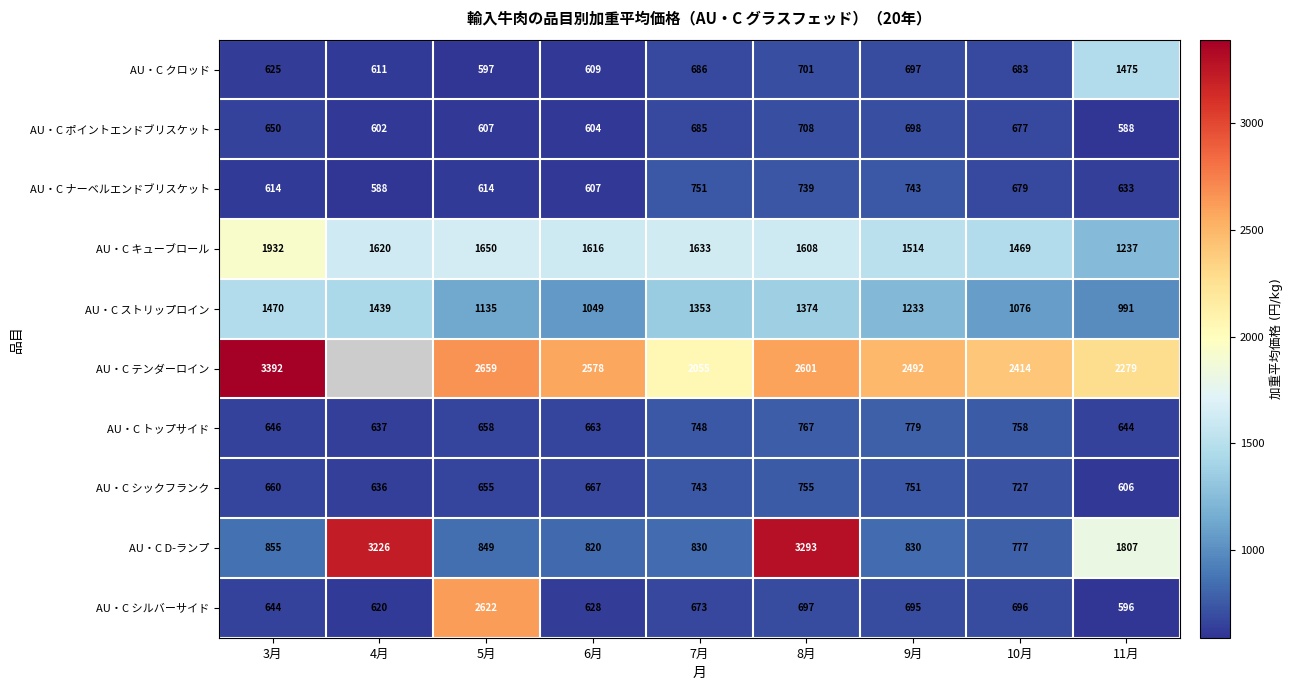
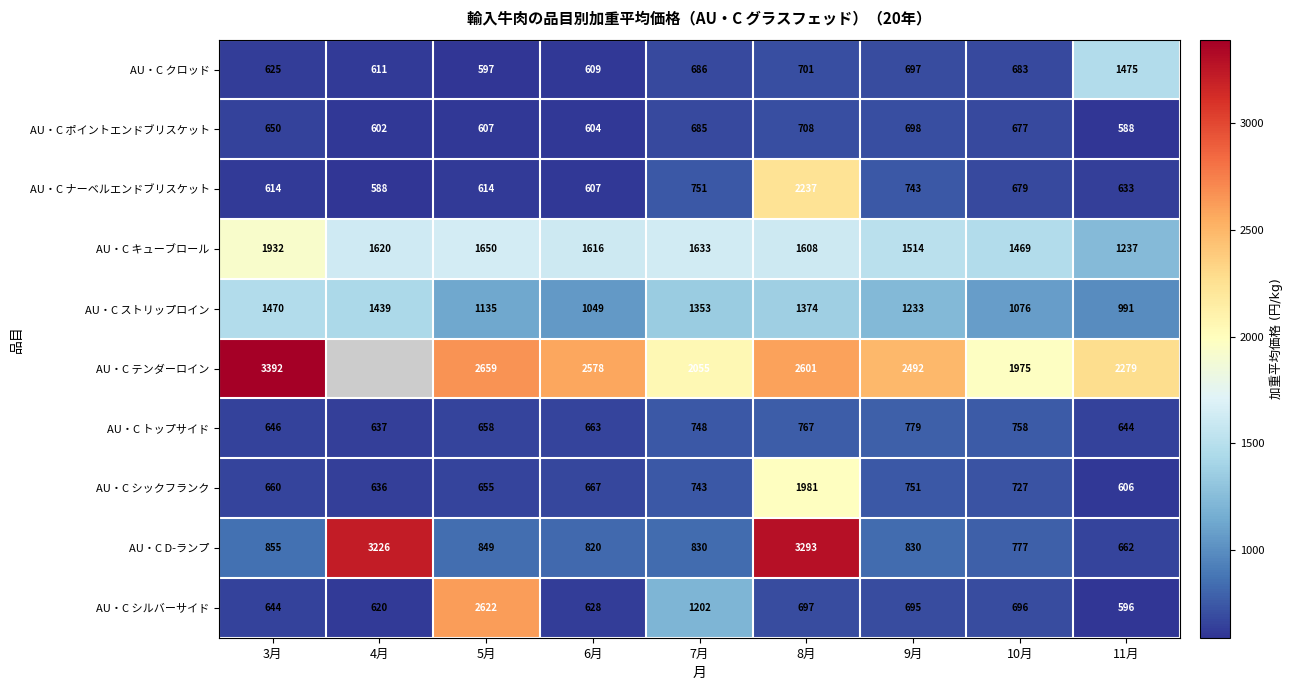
  {
    "AU・C クロッド": {
      "3月": 625,
      "4月": 611,
      "5月": 597,
      "6月": 609,
      "7月": 686,
      "8月": 701,
      "9月": 697,
      "10月": 683,
      "11月": 1475
    },
    "AU・C ポイントエンドブリスケット": {
      "3月": 650,
      "4月": 602,
      "5月": 607,
      "6月": 604,
      "7月": 685,
      "8月": 708,
      "9月": 698,
      "10月": 677,
      "11月": 588
    },
    "AU・C ナーベルエンドブリスケット": {
      "3月": 614,
      "4月": 588,
      "5月": 614,
      "6月": 607,
      "7月": 751,
-     "8月": 739,
+     "8月": 2237,
      "9月": 743,
      "10月": 679,
      "11月": 633
    },
    "AU・C キューブロール": {
      "3月": 1932,
      "4月": 1620,
      "5月": 1650,
      "6月": 1616,
      "7月": 1633,
      "8月": 1608,
      "9月": 1514,
      "10月": 1469,
      "11月": 1237
    },
    "AU・C ストリップロイン": {
      "3月": 1470,
      "4月": 1439,
      "5月": 1135,
      "6月": 1049,
      "7月": 1353,
      "8月": 1374,
      "9月": 1233,
      "10月": 1076,
      "11月": 991
    },
    "AU・C テンダーロイン": {
      "3月": 3392,
      "5月": 2659,
      "6月": 2578,
      "7月": 2055,
      "8月": 2601,
      "9月": 2492,
-     "10月": 2414,
+     "10月": 1975,
      "11月": 2279
    },
    "AU・C トップサイド": {
      "3月": 646,
      "4月": 637,
      "5月": 658,
      "6月": 663,
      "7月": 748,
      "8月": 767,
      "9月": 779,
      "10月": 758,
      "11月": 644
    },
    "AU・C シックフランク": {
      "3月": 660,
      "4月": 636,
      "5月": 655,
      "6月": 667,
      "7月": 743,
-     "8月": 755,
+     "8月": 1981,
      "9月": 751,
      "10月": 727,
      "11月": 606
    },
    "AU・C D-ランプ": {
      "3月": 855,
      "4月": 3226,
      "5月": 849,
      "6月": 820,
      "7月": 830,
      "8月": 3293,
      "9月": 830,
      "10月": 777,
-     "11月": 1807
+     "11月": 662
    },
    "AU・C シルバーサイド": {
      "3月": 644,
      "4月": 620,
      "5月": 2622,
      "6月": 628,
-     "7月": 673,
+     "7月": 1202,
      "8月": 697,
      "9月": 695,
      "10月": 696,
      "11月": 596
    }
  }
